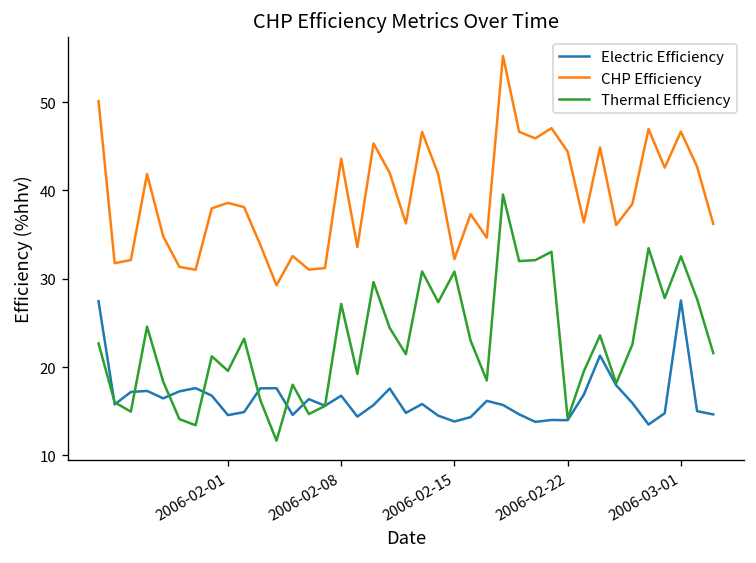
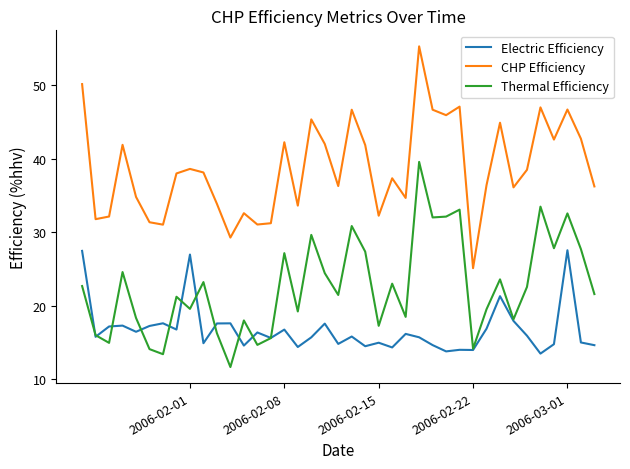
  {
    "Electric Efficiency": {
-     "2006-02-01": 15,
+     "2006-02-01": 27,
      "2006-02-08": 17,
-     "2006-02-15": 14,
+     "2006-02-15": 15,
      "2006-03-01": 28
    },
    "CHP Efficiency": {
      "2006-02-01": 39,
-     "2006-02-08": 44,
+     "2006-02-08": 42,
      "2006-02-15": 32,
-     "2006-02-22": 44,
+     "2006-02-22": 25,
      "2006-03-01": 47
    },
    "Thermal Efficiency": {
      "2006-02-01": 20,
      "2006-02-08": 27,
-     "2006-02-15": 31,
+     "2006-02-15": 17,
      "2006-03-01": 33
    }
  }
